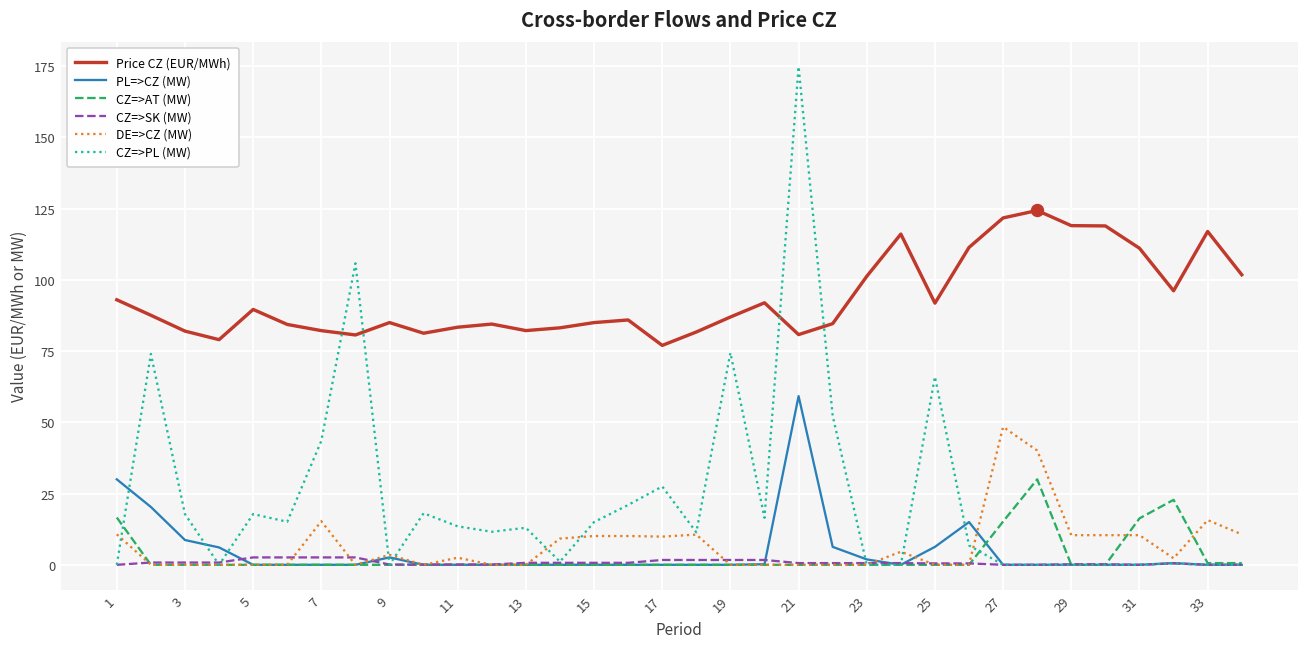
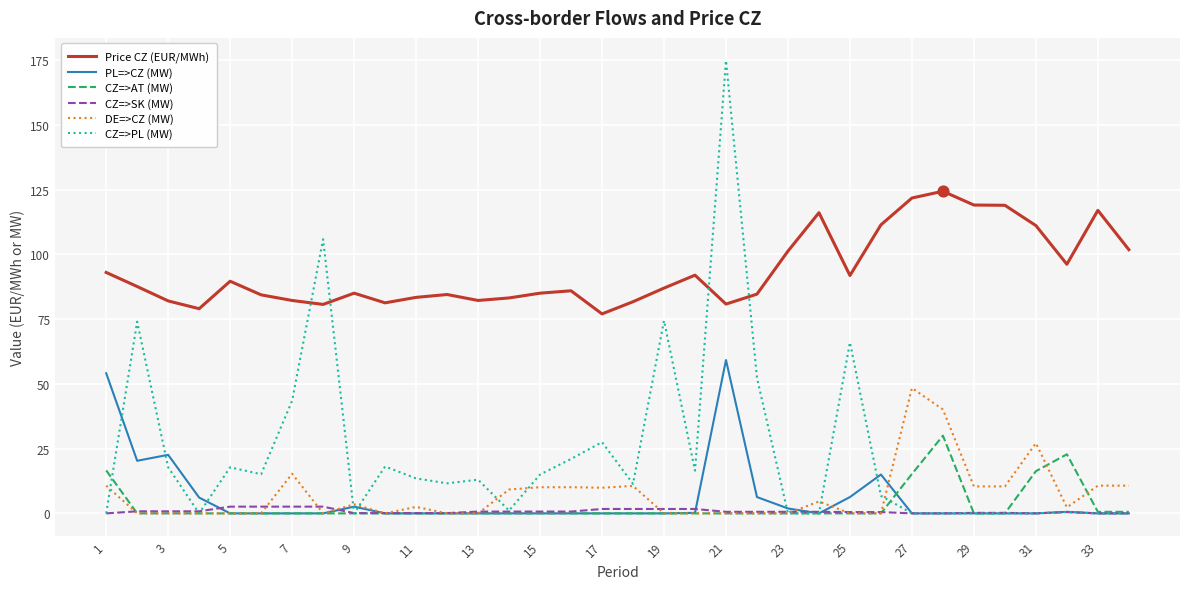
  {
    "PL=>CZ (MW)": {
-     "1": 30,
-     "3": 9,
+     "1": 54,
+     "3": 23,
      "21": 59,
      "23": 2,
      "25": 6
    },
    "CZ=>AT (MW)": {
      "1": 17,
      "27": 15,
      "31": 16
    },
    "CZ=>SK (MW)": {
      "5": 3,
      "7": 3,
      "17": 2,
      "19": 2
    },
    "DE=>CZ (MW)": {
      "1": 11,
      "7": 15,
      "11": 3,
      "15": 10,
      "17": 10,
      "27": 48,
      "29": 10,
-     "31": 10,
-     "33": 16
+     "31": 27,
+     "33": 11
    },
    "CZ=>PL (MW)": {
      "3": 18,
      "5": 18,
      "7": 44,
      "11": 14,
      "13": 13,
      "15": 15,
      "17": 28,
      "19": 74,
      "21": 175,
      "25": 66
    }
  }
